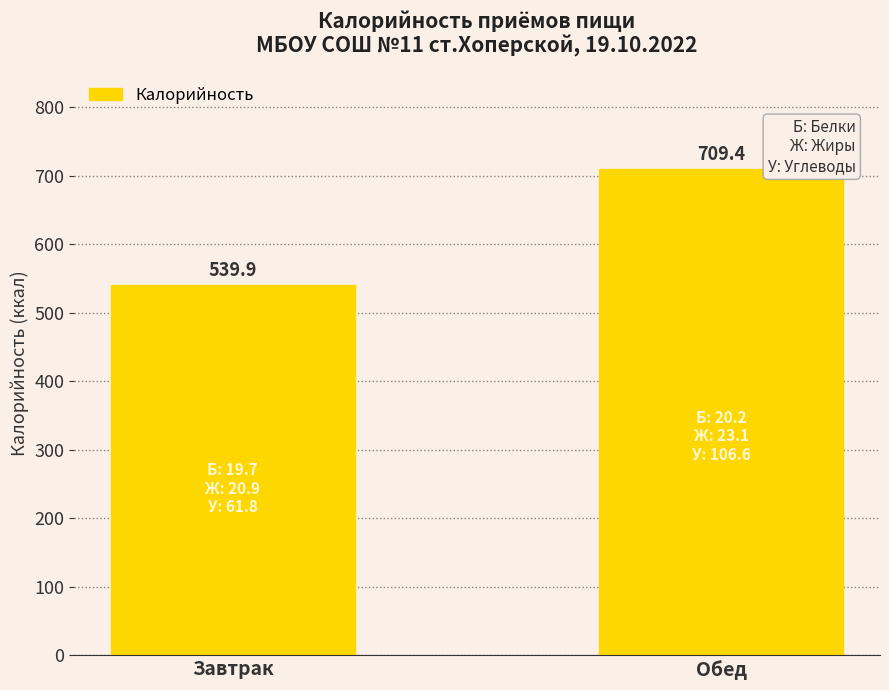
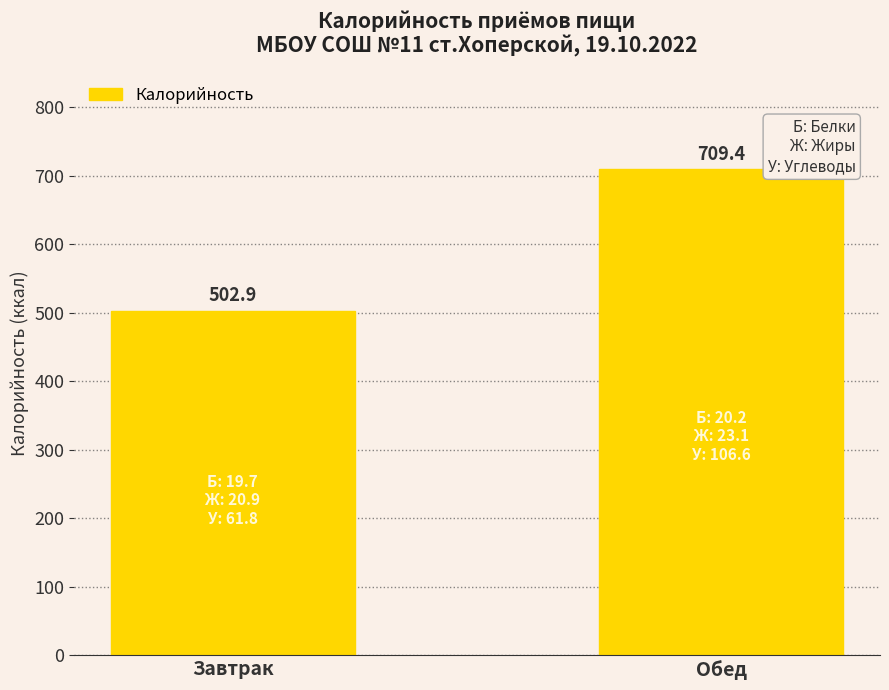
  {
-   "Завтрак": 539.9,
+   "Завтрак": 502.9,
    "Обед": 709.4
  }
